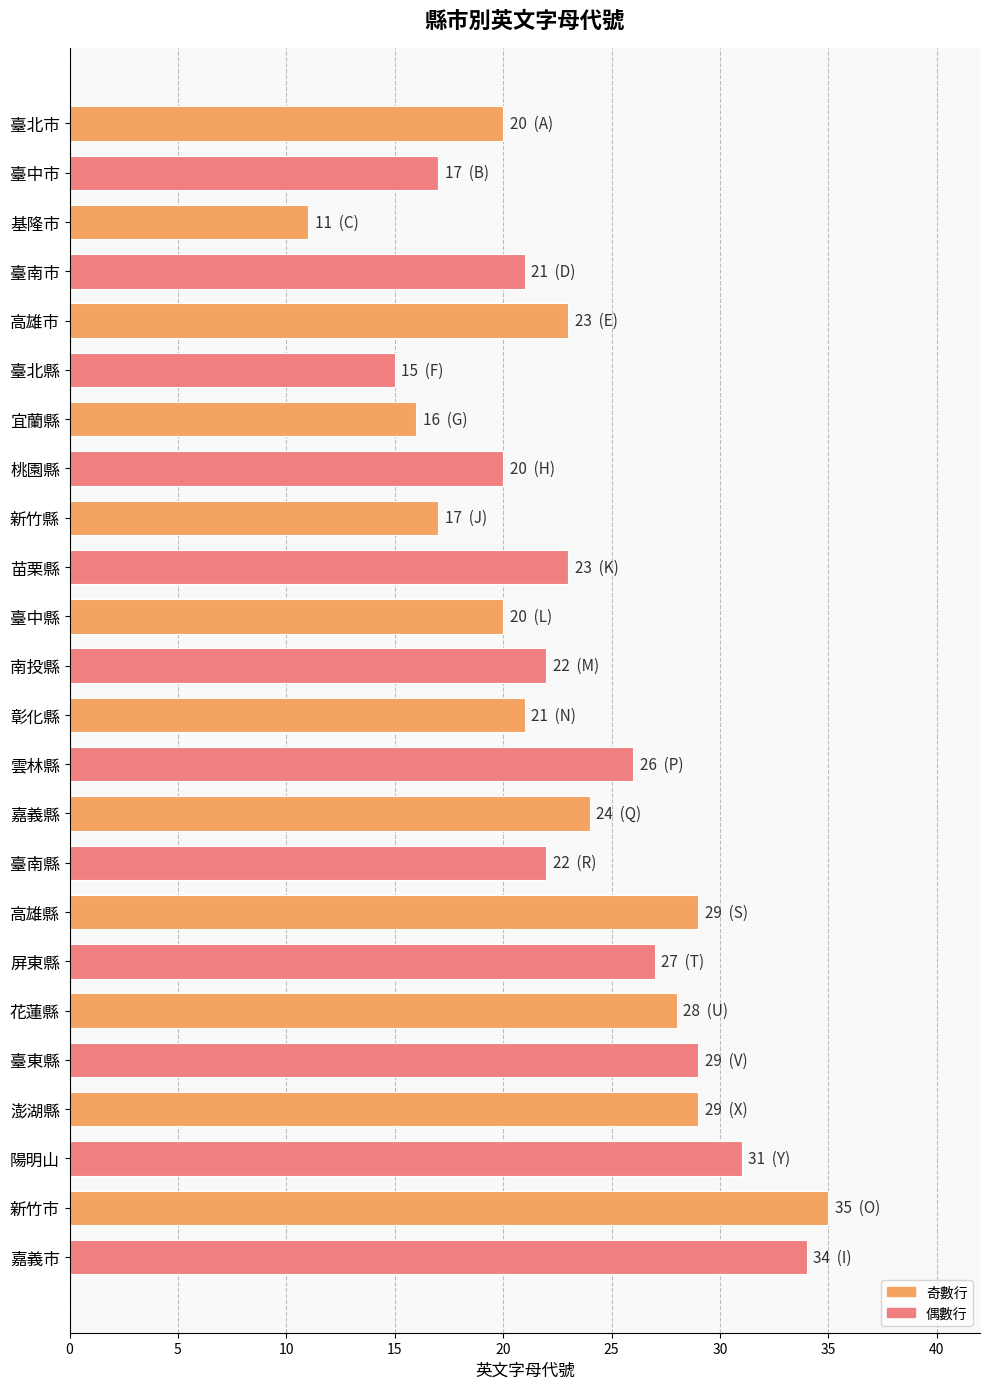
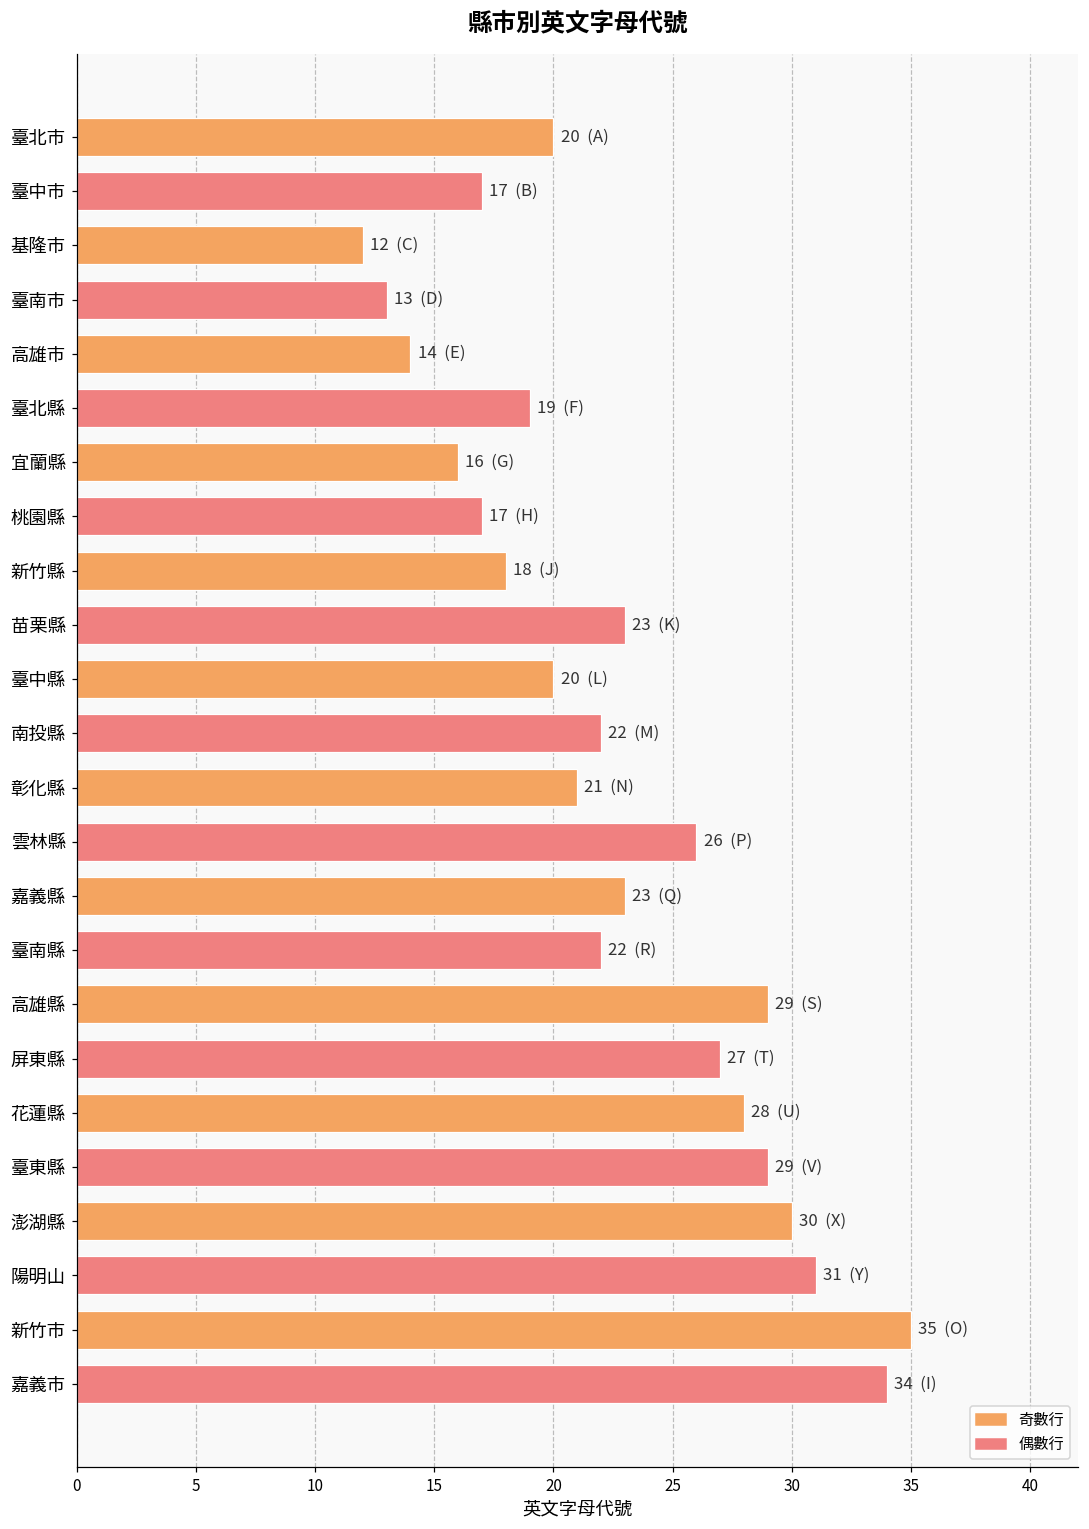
  {
    "臺北市": 20,
    "臺中市": 17,
-   "基隆市": 11,
-   "臺南市": 21,
-   "高雄市": 23,
-   "臺北縣": 15,
+   "基隆市": 12,
+   "臺南市": 13,
+   "高雄市": 14,
+   "臺北縣": 19,
    "宜蘭縣": 16,
-   "桃園縣": 20,
-   "新竹縣": 17,
+   "桃園縣": 17,
+   "新竹縣": 18,
    "苗栗縣": 23,
    "臺中縣": 20,
    "南投縣": 22,
    "彰化縣": 21,
    "雲林縣": 26,
-   "嘉義縣": 24,
+   "嘉義縣": 23,
    "臺南縣": 22,
    "高雄縣": 29,
    "屏東縣": 27,
    "花蓮縣": 28,
    "臺東縣": 29,
-   "澎湖縣": 29,
+   "澎湖縣": 30,
    "陽明山": 31,
    "新竹市": 35,
    "嘉義市": 34
  }
